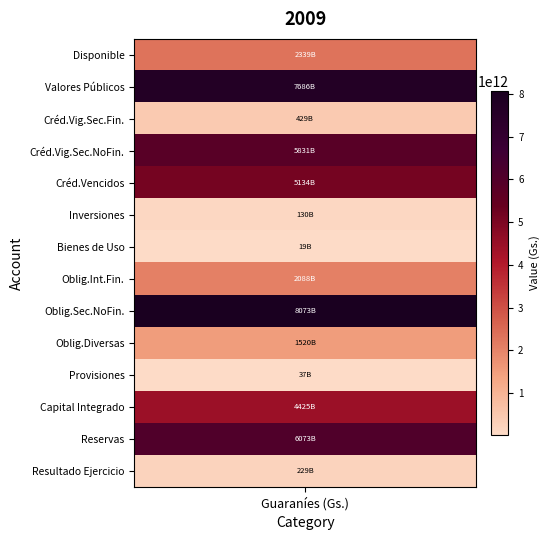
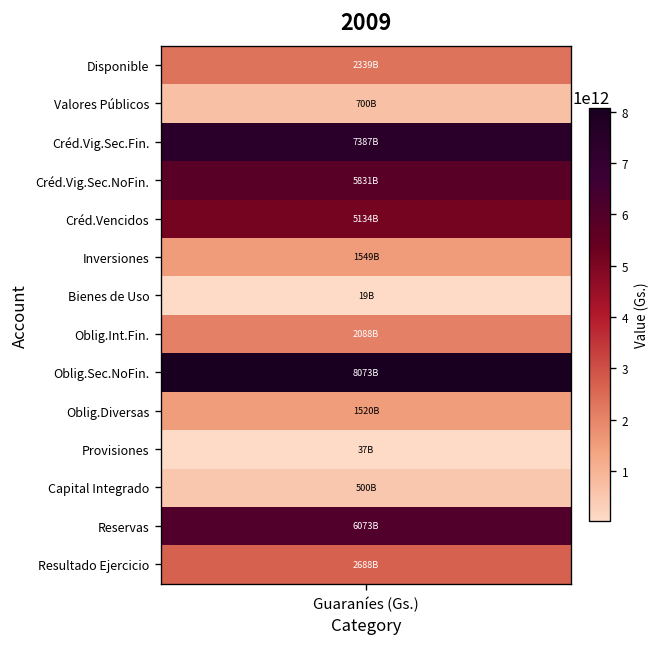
  {
    "Disponible": {
      "Guaraníes (Gs.)": "2339B"
    },
    "Valores Públicos": {
-     "Guaraníes (Gs.)": "7686B"
+     "Guaraníes (Gs.)": "700B"
    },
    "Créd.Vig.Sec.Fin.": {
-     "Guaraníes (Gs.)": "429B"
+     "Guaraníes (Gs.)": "7387B"
    },
    "Créd.Vig.Sec.NoFin.": {
      "Guaraníes (Gs.)": "5831B"
    },
    "Créd.Vencidos": {
      "Guaraníes (Gs.)": "5134B"
    },
    "Inversiones": {
-     "Guaraníes (Gs.)": "130B"
+     "Guaraníes (Gs.)": "1549B"
    },
    "Bienes de Uso": {
      "Guaraníes (Gs.)": "19B"
    },
    "Oblig.Int.Fin.": {
      "Guaraníes (Gs.)": "2088B"
    },
    "Oblig.Sec.NoFin.": {
      "Guaraníes (Gs.)": "8073B"
    },
    "Oblig.Diversas": {
      "Guaraníes (Gs.)": "1520B"
    },
    "Provisiones": {
      "Guaraníes (Gs.)": "37B"
    },
    "Capital Integrado": {
-     "Guaraníes (Gs.)": "4425B"
+     "Guaraníes (Gs.)": "500B"
    },
    "Reservas": {
      "Guaraníes (Gs.)": "6073B"
    },
    "Resultado Ejercicio": {
-     "Guaraníes (Gs.)": "229B"
+     "Guaraníes (Gs.)": "2688B"
    }
  }
